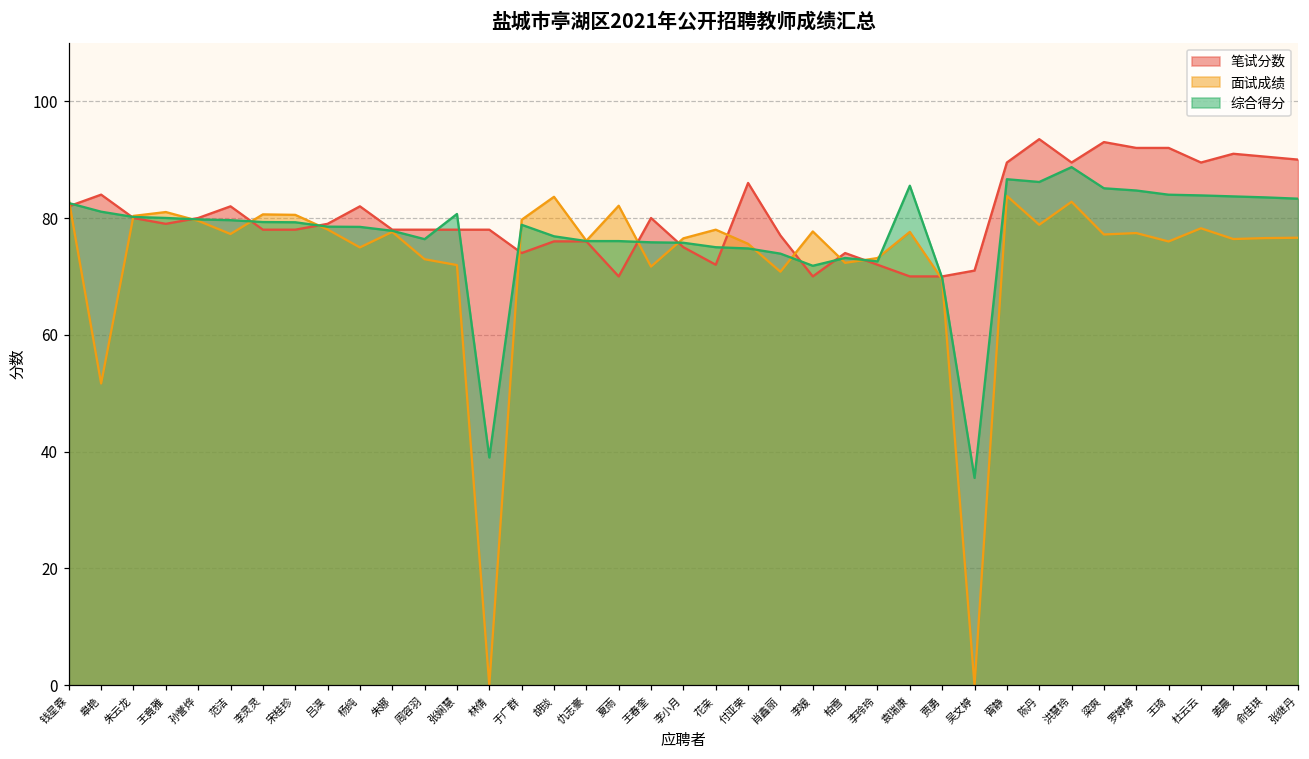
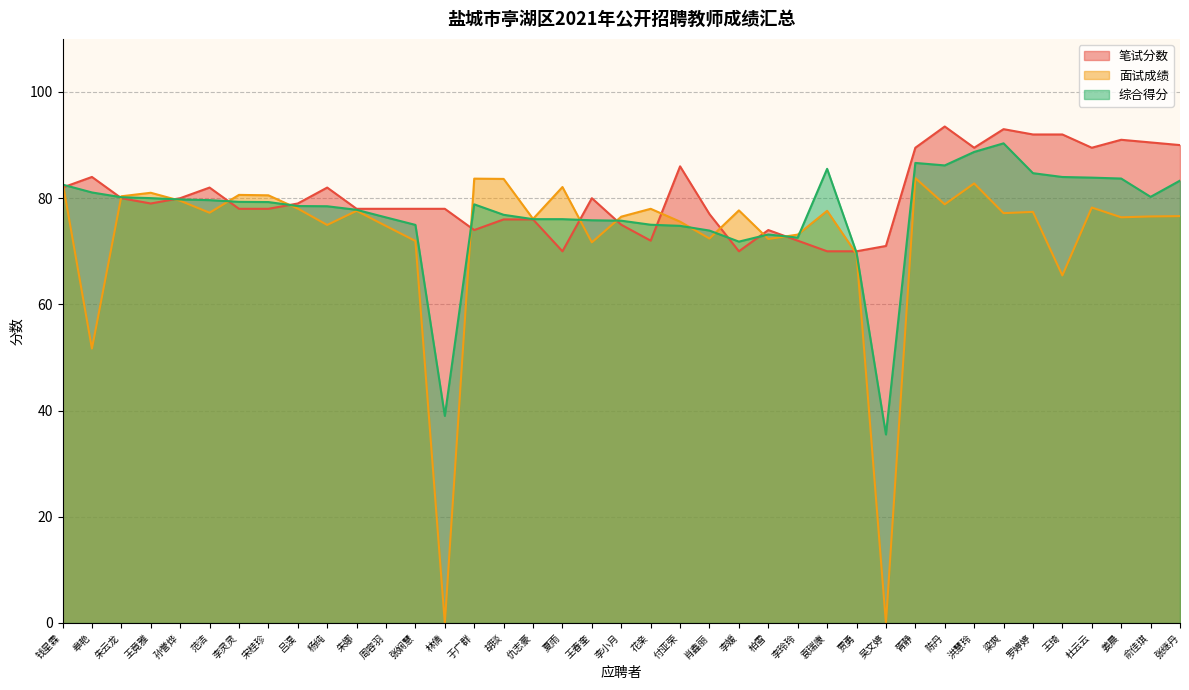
  {
    "笔试分数": {
      "钱星霖": 82,
      "皋艳": 84,
      "王竟雅": 79,
      "范洁": 82,
      "李灵灵": 78,
      "宋桂珍": 78,
      "杨纯": 82,
      "周容羽": 78,
      "张娴慧": 78,
      "林倩": 78,
      "于广群": 74,
      "胡琰": 76,
      "夏雨": 70,
      "王春奎": 80,
      "李小月": 75,
      "花亲": 72,
      "付亚荣": 86,
      "肖鑫丽": 77,
      "李媛": 70,
      "柏雪": 74,
      "李玲玲": 72,
      "袁瑞康": 70,
      "吴文婷": 71,
      "胥静": 90,
      "陈丹": 94,
      "洪慧玲": 90,
      "梁爽": 93,
      "罗婷婷": 92,
      "王琦": 92,
      "杜云云": 90,
      "姜晨": 91,
      "俞佳琪": 91,
      "张继丹": 90
    },
    "面试成绩": {
      "钱星霖": 83,
      "皋艳": 52,
      "王竟雅": 81,
      "范洁": 77,
      "李灵灵": 81,
      "宋桂珍": 81,
      "吕淏": 78,
      "杨纯": 75,
-     "周容羽": 73,
+     "周容羽": 75,
      "张娴慧": 72,
      "林倩": 0,
-     "于广群": 80,
+     "于广群": 84,
      "胡琰": 84,
      "夏雨": 82,
      "王春奎": 72,
      "李小月": 77,
      "花亲": 78,
      "付亚荣": 76,
-     "肖鑫丽": 71,
+     "肖鑫丽": 72,
      "李媛": 78,
      "柏雪": 72,
      "李玲玲": 73,
      "袁瑞康": 78,
      "吴文婷": 0,
      "胥静": 84,
      "陈丹": 79,
      "洪慧玲": 83,
      "梁爽": 77,
      "罗婷婷": 77,
-     "王琦": 76,
+     "王琦": 65,
      "杜云云": 78,
      "姜晨": 76,
      "俞佳琪": 77,
      "张继丹": 77
    },
    "综合得分": {
      "钱星霖": 83,
      "皋艳": 81,
      "王竟雅": 80,
      "范洁": 80,
      "李灵灵": 79,
      "宋桂珍": 79,
      "杨纯": 78,
      "周容羽": 76,
-     "张娴慧": 81,
+     "张娴慧": 75,
      "林倩": 39,
      "于广群": 79,
      "胡琰": 77,
      "夏雨": 76,
      "王春奎": 76,
      "李小月": 76,
      "花亲": 75,
      "付亚荣": 75,
      "肖鑫丽": 74,
      "李媛": 72,
      "柏雪": 73,
      "李玲玲": 73,
      "袁瑞康": 86,
      "吴文婷": 36,
      "胥静": 87,
      "陈丹": 86,
      "洪慧玲": 89,
-     "梁爽": 85,
+     "梁爽": 90,
      "罗婷婷": 85,
      "王琦": 84,
      "杜云云": 84,
      "姜晨": 84,
-     "俞佳琪": 84,
+     "俞佳琪": 80,
      "张继丹": 83
    }
  }
